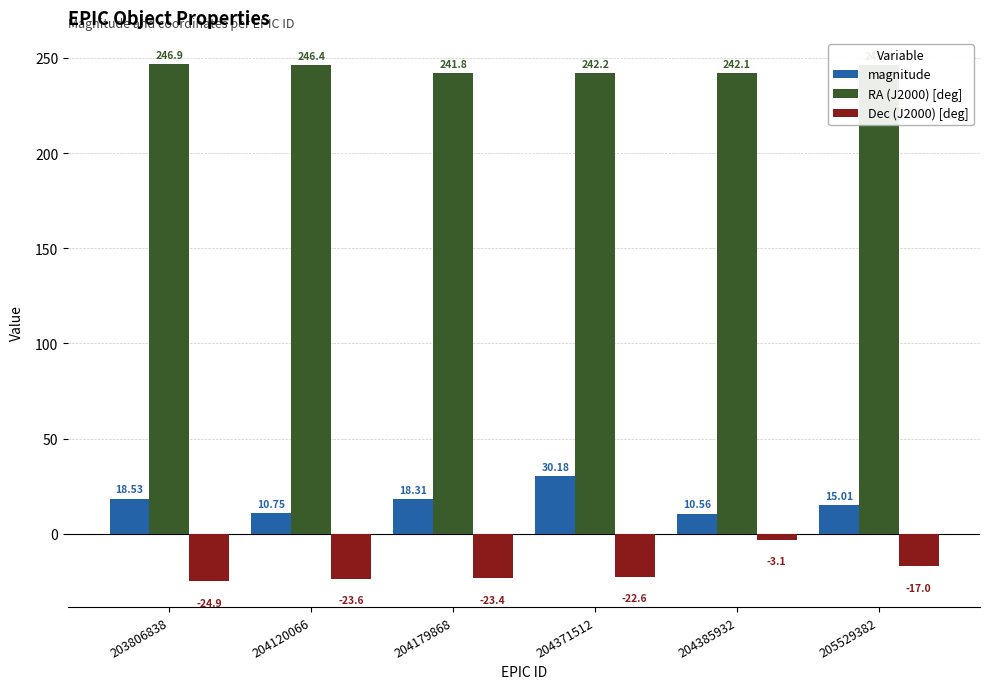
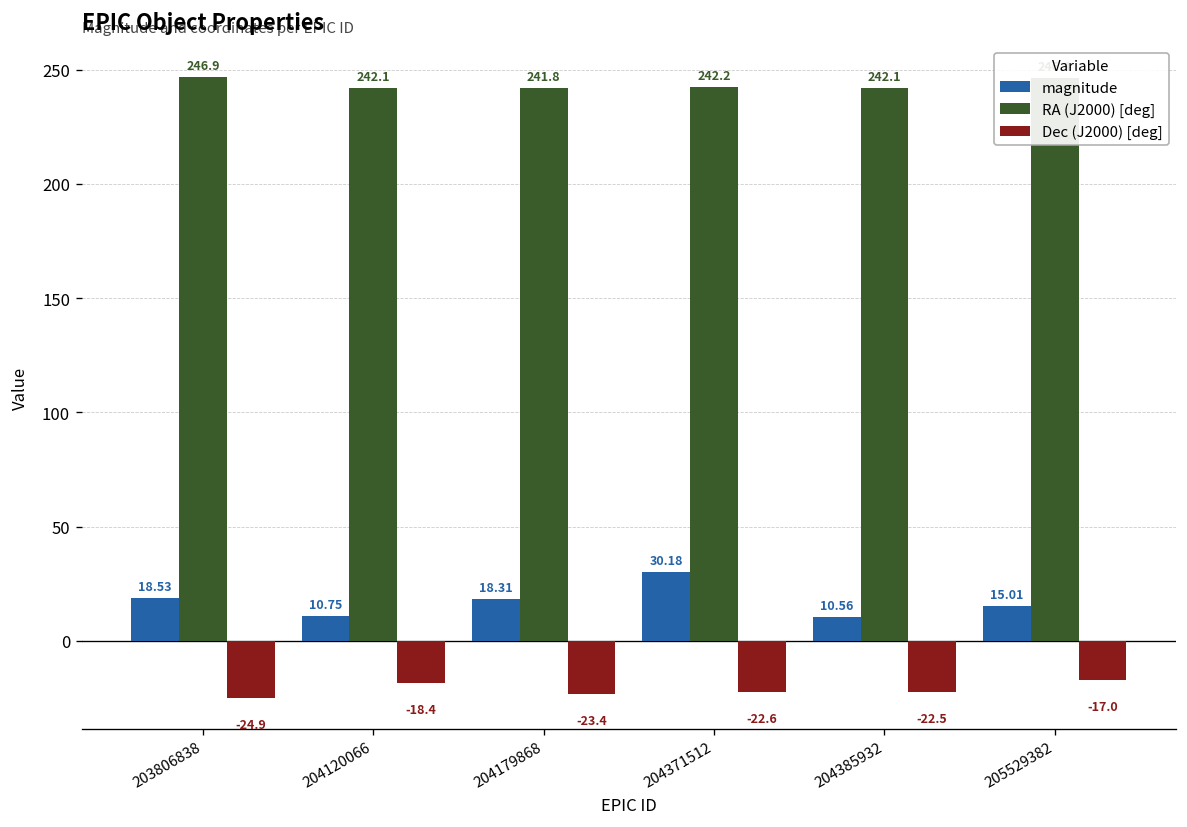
  {
    "magnitude": {
      "203806838": 18.53,
      "204120066": 10.75,
      "204179868": 18.31,
      "204371512": 30.18,
      "204385932": 10.56,
      "205529382": 15.01
    },
    "RA (J2000) [deg]": {
      "203806838": 246.9,
-     "204120066": 246.4,
+     "204120066": 242.1,
      "204179868": 241.8,
      "204371512": 242.2,
      "204385932": 242.1
    },
    "Dec (J2000) [deg]": {
      "203806838": -24.9,
-     "204120066": -23.6,
+     "204120066": -18.4,
      "204179868": -23.4,
      "204371512": -22.6,
-     "204385932": -3.1,
+     "204385932": -22.5,
      "205529382": -17.0
    }
  }
